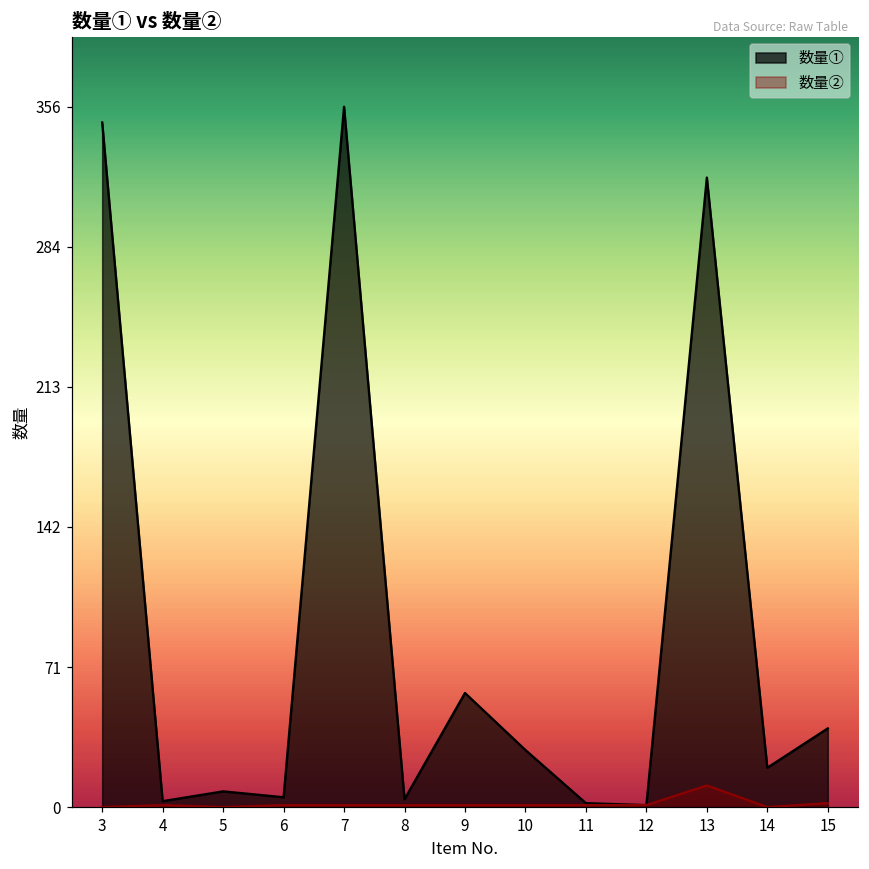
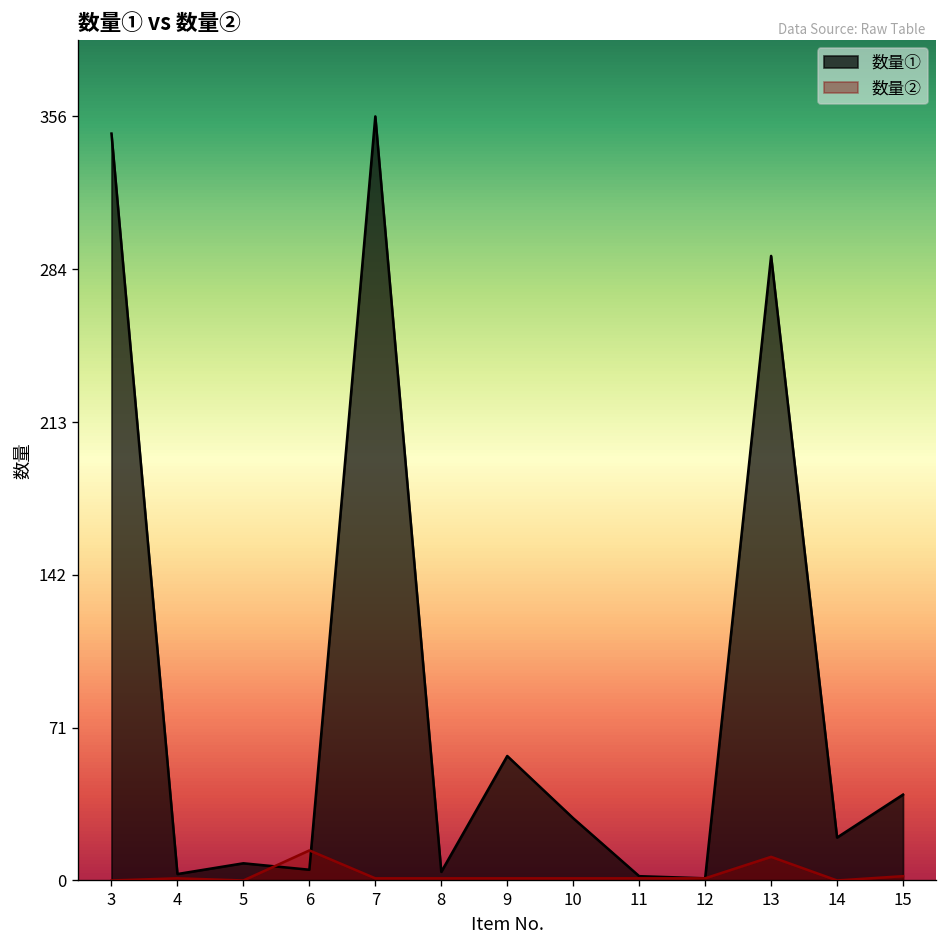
  {
    "数量①": {
      "3": 348,
      "4": 3,
      "5": 8,
      "6": 5,
      "7": 356,
      "8": 4,
      "9": 58,
      "10": 29,
-     "13": 320,
+     "13": 291,
      "14": 20,
      "15": 40
    },
    "数量②": {
      "3": 0,
      "4": 1,
      "5": 0,
-     "6": 1,
+     "6": 14,
      "7": 1,
      "8": 1,
      "9": 1,
      "10": 1,
      "13": 11,
      "14": 0,
      "15": 2
    }
  }
